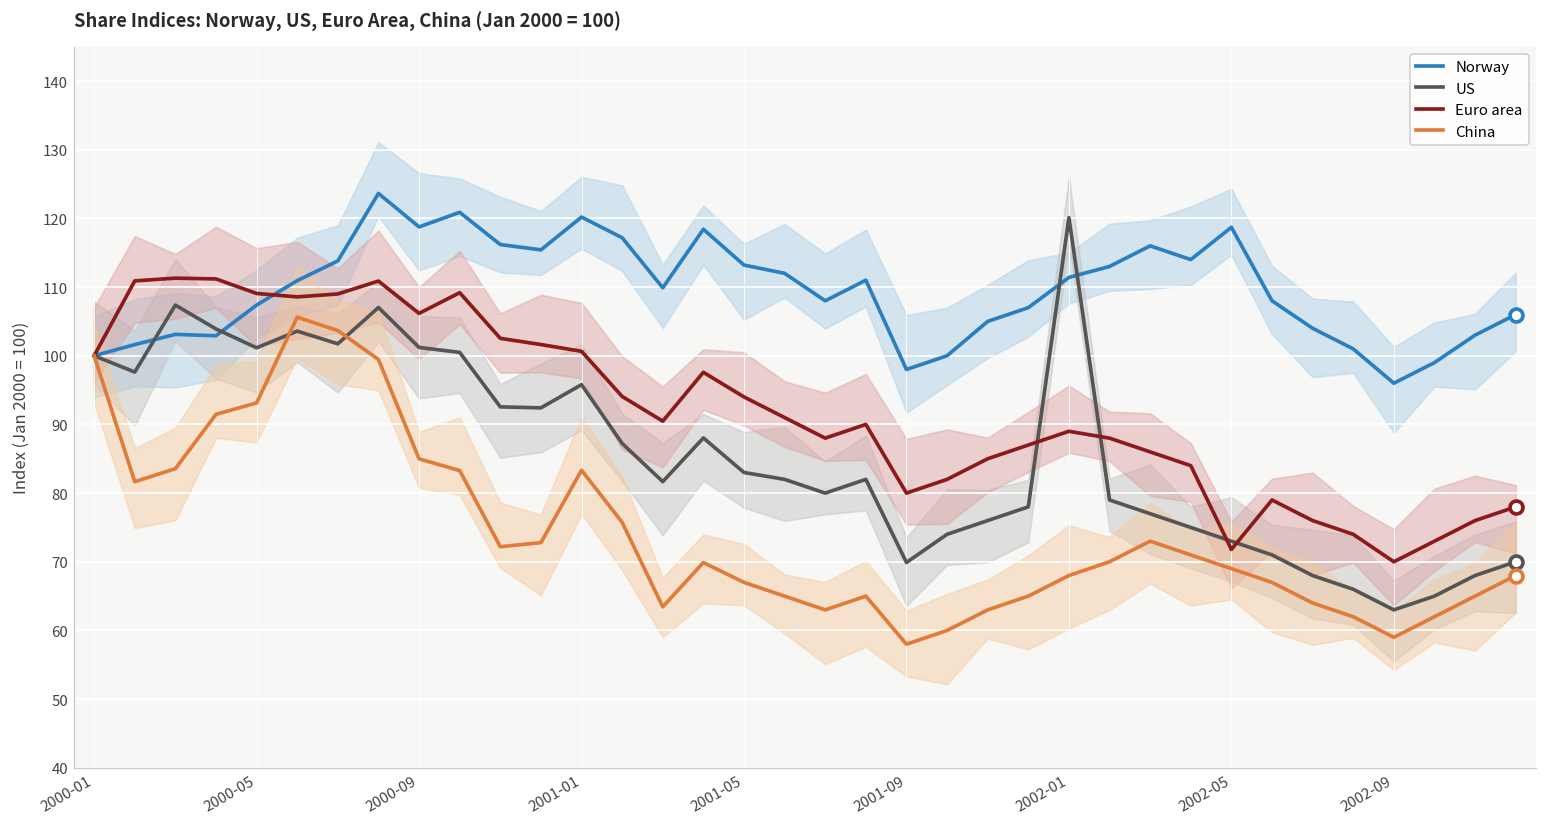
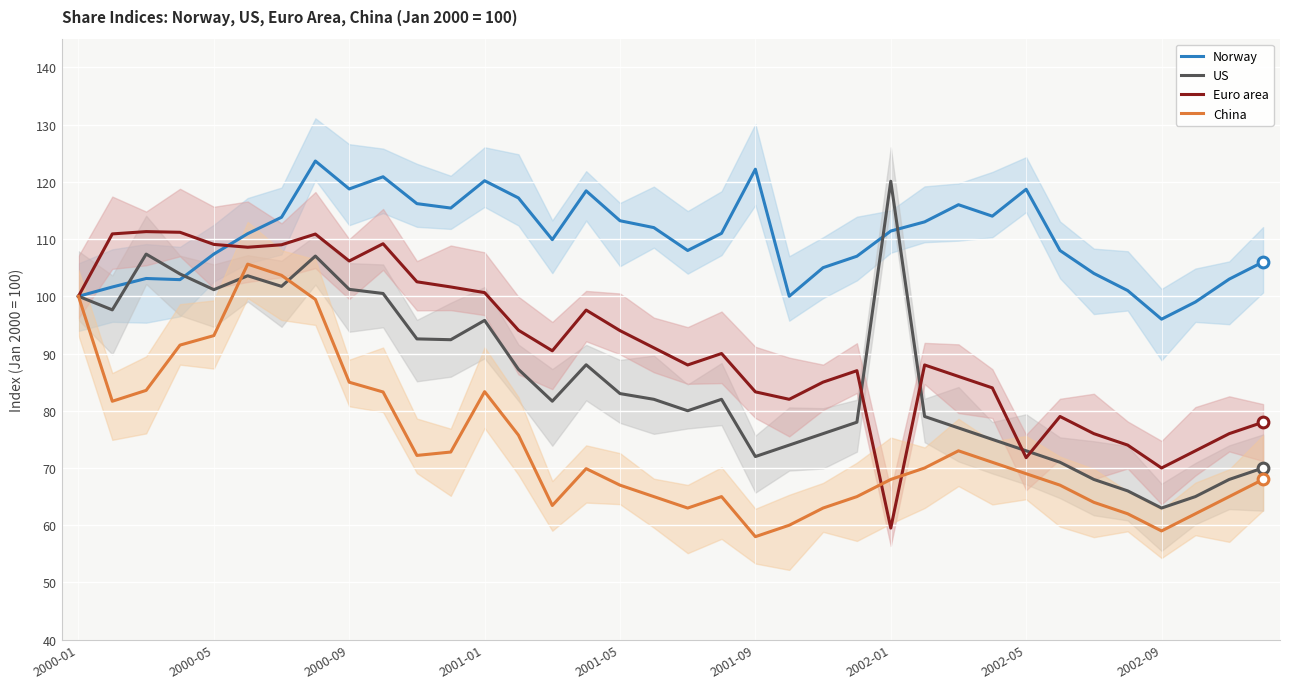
  {
    "Norway": {
      "2000-05": 107,
      "2000-09": 119,
      "2001-01": 120,
      "2001-05": 113,
-     "2001-09": 98,
+     "2001-09": 122,
      "2002-01": 111,
      "2002-05": 119,
      "2002-09": 96
    },
    "US": {
      "2000-05": 101,
      "2000-09": 101,
      "2001-01": 96,
      "2001-05": 83,
-     "2001-09": 70,
+     "2001-09": 72,
      "2002-01": 120,
      "2002-05": 73
    },
    "Euro area": {
      "2000-05": 109,
      "2001-01": 101,
      "2001-05": 94,
-     "2001-09": 80,
-     "2002-01": 89,
+     "2001-09": 83,
+     "2002-01": 60,
      "2002-05": 72,
      "2002-09": 70
    },
    "China": {
      "2000-05": 93,
      "2000-09": 85,
      "2001-01": 83,
      "2001-05": 67,
      "2001-09": 58,
      "2002-01": 68,
      "2002-05": 69,
      "2002-09": 59
    }
  }
